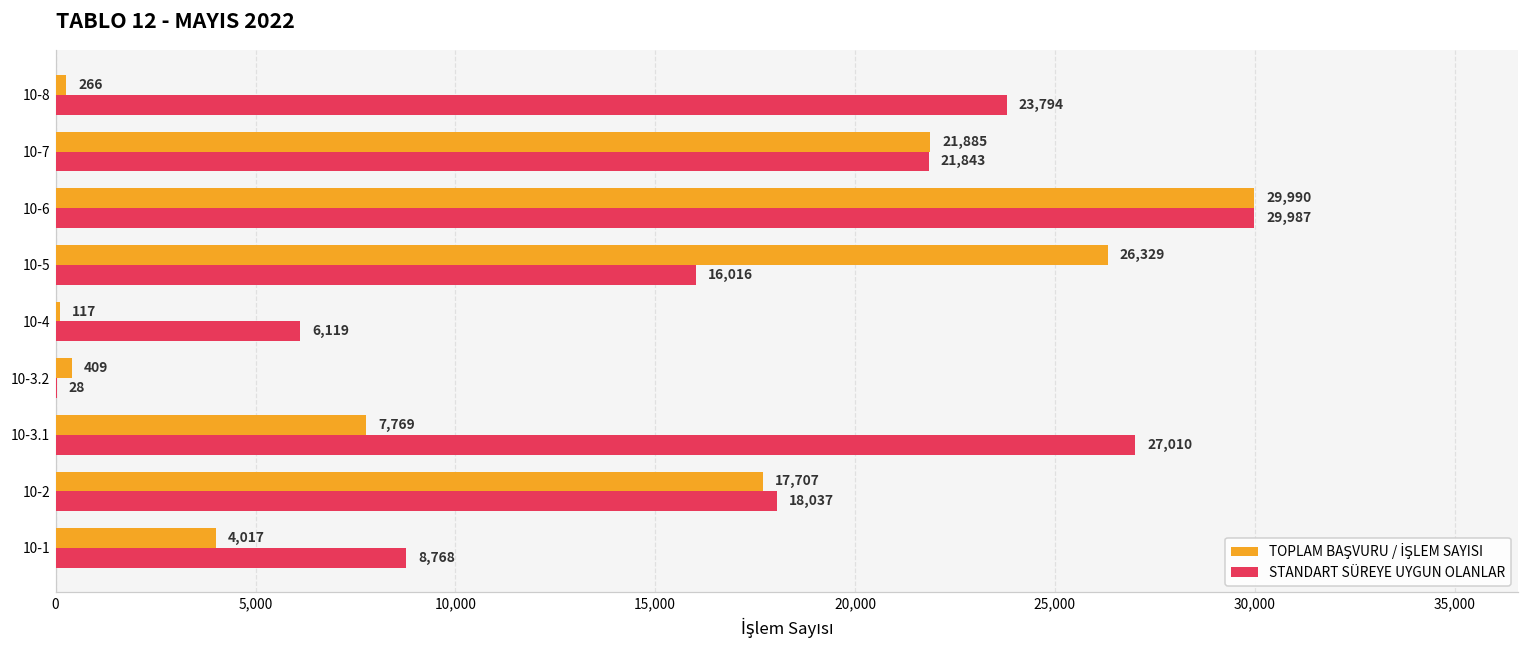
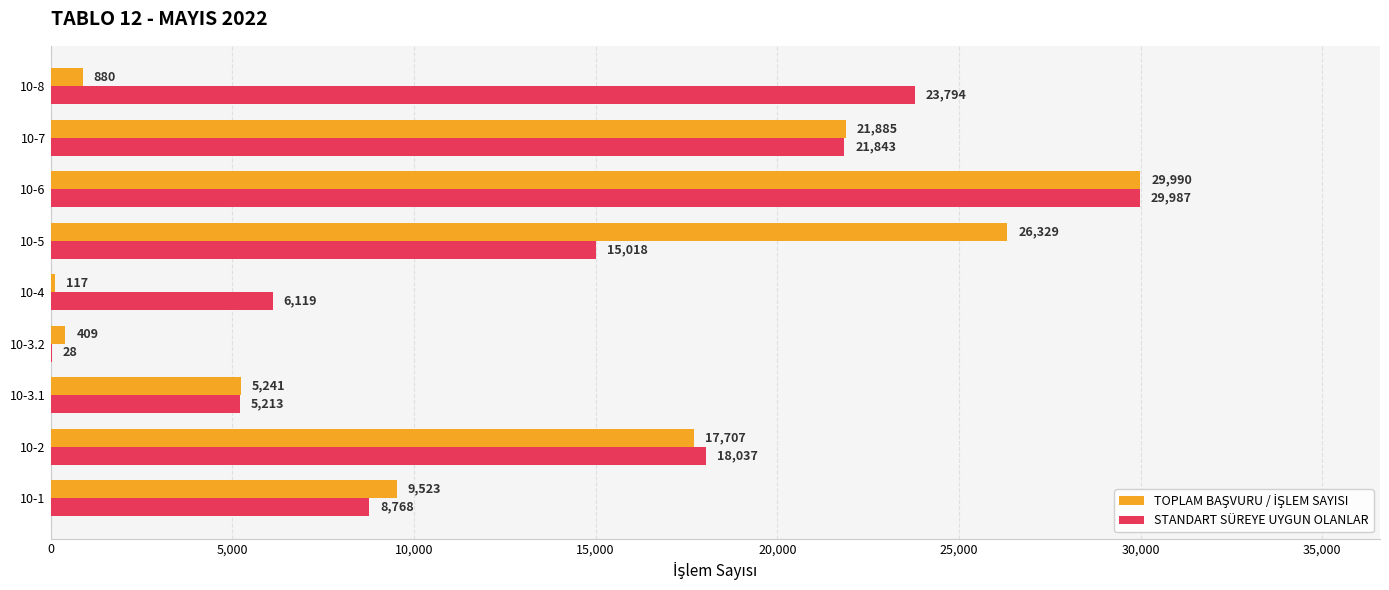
  {
    "TOPLAM BAŞVURU / İŞLEM SAYISI": {
-     "10-8": "266",
+     "10-8": "880",
      "10-7": "21,885",
      "10-6": "29,990",
      "10-5": "26,329",
      "10-4": "117",
      "10-3.2": "409",
-     "10-3.1": "7,769",
+     "10-3.1": "5,241",
      "10-2": "17,707",
-     "10-1": "4,017"
+     "10-1": "9,523"
    },
    "STANDART SÜREYE UYGUN OLANLAR": {
      "10-8": "23,794",
      "10-7": "21,843",
      "10-6": "29,987",
-     "10-5": "16,016",
+     "10-5": "15,018",
      "10-4": "6,119",
      "10-3.2": "28",
-     "10-3.1": "27,010",
+     "10-3.1": "5,213",
      "10-2": "18,037",
      "10-1": "8,768"
    }
  }
